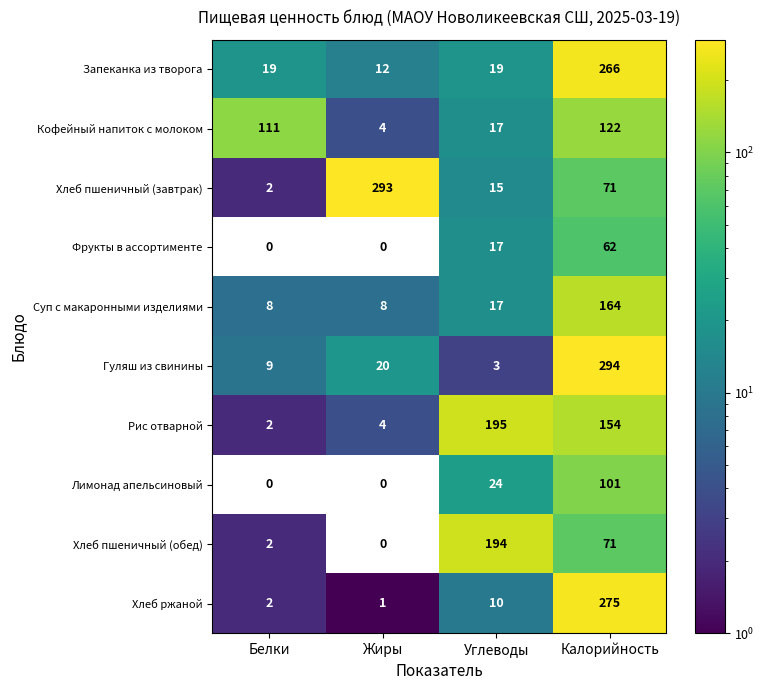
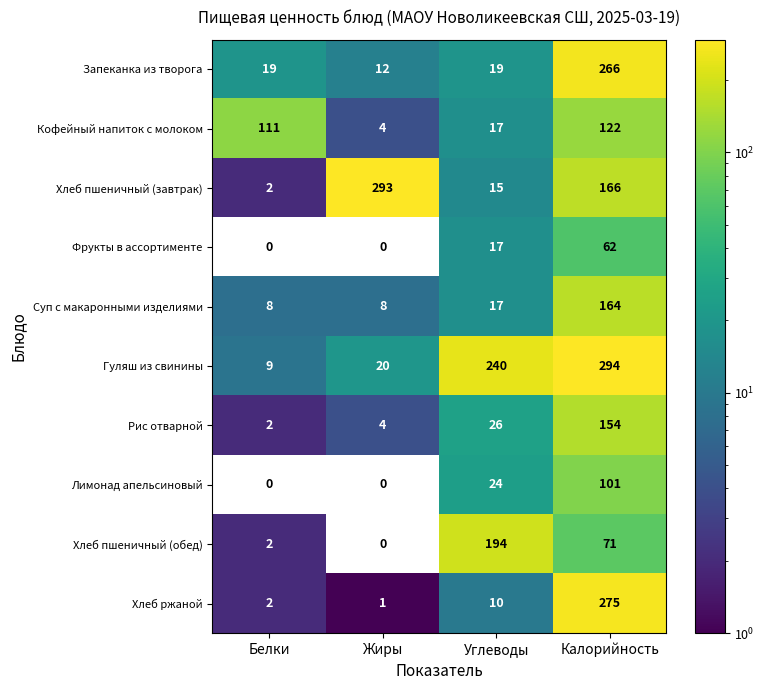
  {
    "Запеканка из творога": {
      "Белки": 19,
      "Жиры": 12,
      "Углеводы": 19,
      "Калорийность": 266
    },
    "Кофейный напиток с молоком": {
      "Белки": 111,
      "Жиры": 4,
      "Углеводы": 17,
      "Калорийность": 122
    },
    "Хлеб пшеничный (завтрак)": {
      "Белки": 2,
      "Жиры": 293,
      "Углеводы": 15,
-     "Калорийность": 71
+     "Калорийность": 166
    },
    "Фрукты в ассортименте": {
      "Белки": 0,
      "Жиры": 0,
      "Углеводы": 17,
      "Калорийность": 62
    },
    "Суп с макаронными изделиями": {
      "Белки": 8,
      "Жиры": 8,
      "Углеводы": 17,
      "Калорийность": 164
    },
    "Гуляш из свинины": {
      "Белки": 9,
      "Жиры": 20,
-     "Углеводы": 3,
+     "Углеводы": 240,
      "Калорийность": 294
    },
    "Рис отварной": {
      "Белки": 2,
      "Жиры": 4,
-     "Углеводы": 195,
+     "Углеводы": 26,
      "Калорийность": 154
    },
    "Лимонад апельсиновый": {
      "Белки": 0,
      "Жиры": 0,
      "Углеводы": 24,
      "Калорийность": 101
    },
    "Хлеб пшеничный (обед)": {
      "Белки": 2,
      "Жиры": 0,
      "Углеводы": 194,
      "Калорийность": 71
    },
    "Хлеб ржаной": {
      "Белки": 2,
      "Жиры": 1,
      "Углеводы": 10,
      "Калорийность": 275
    }
  }
